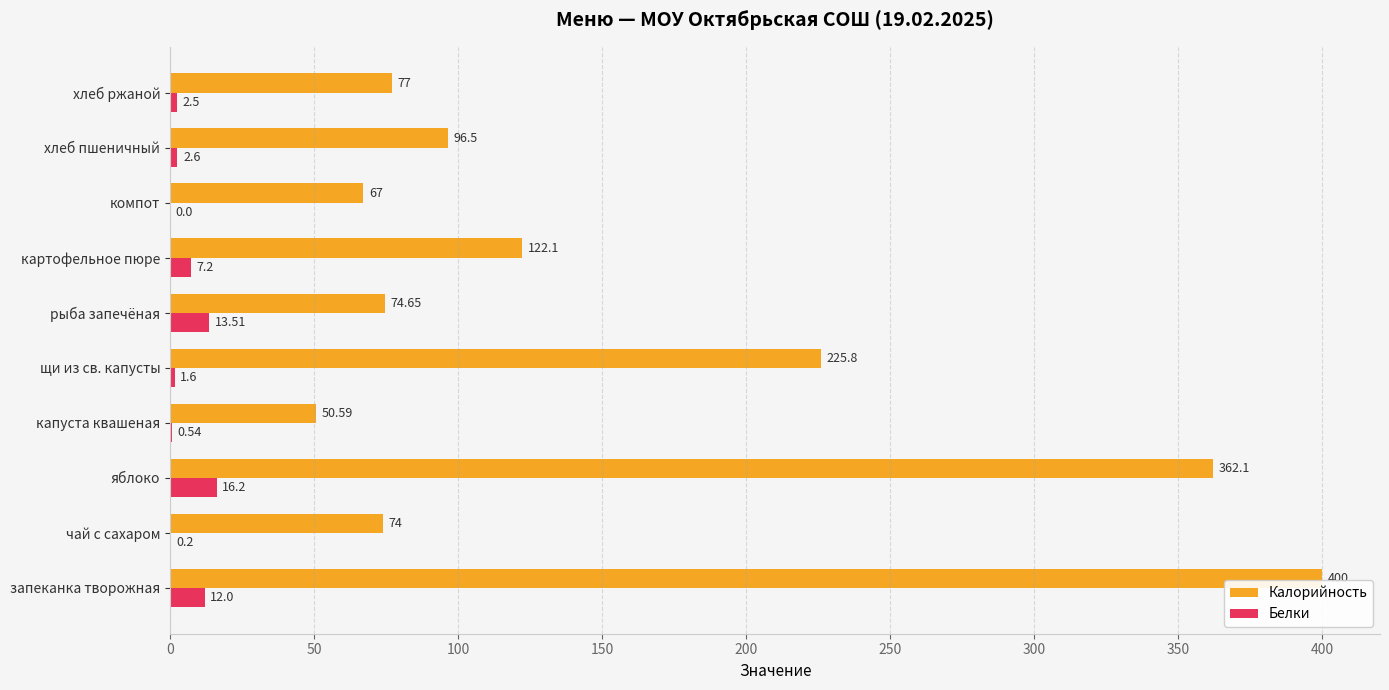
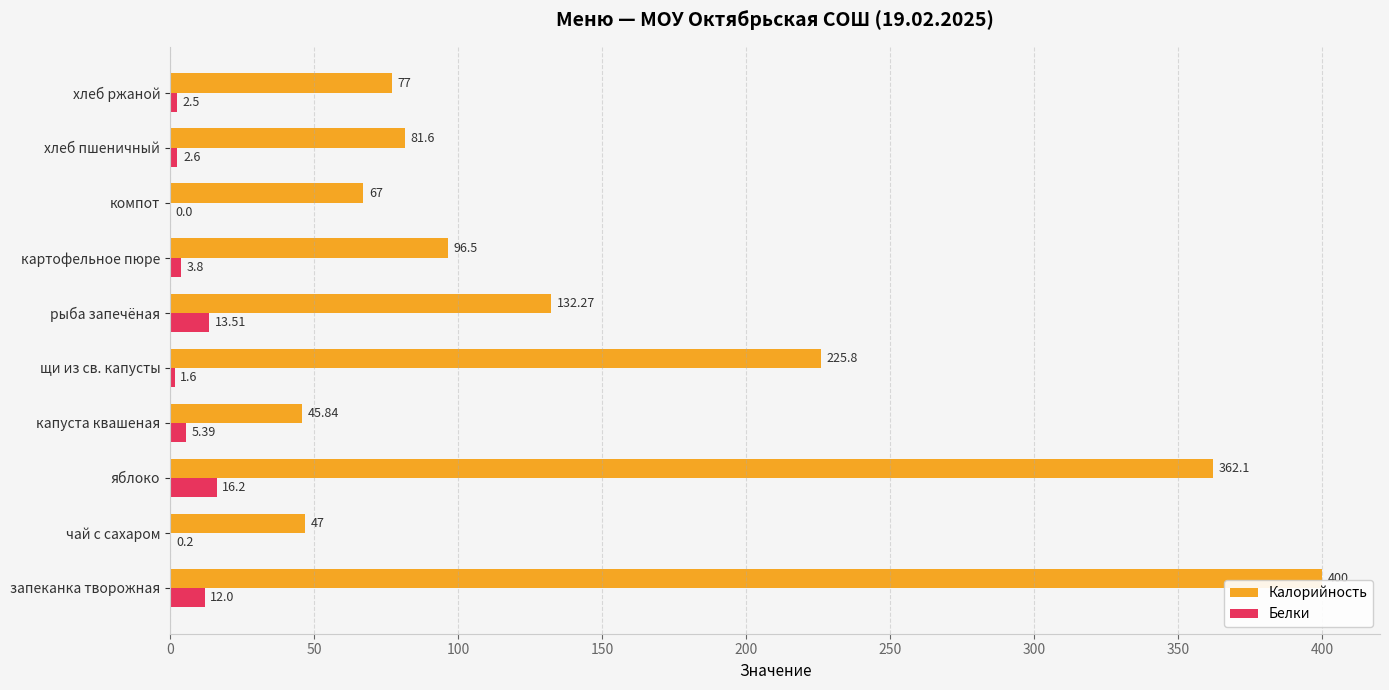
  {
    "Калорийность": {
      "хлеб ржаной": 77,
-     "хлеб пшеничный": 96.5,
+     "хлеб пшеничный": 81.6,
      "компот": 67,
-     "картофельное пюре": 122.1,
-     "рыба запечёная": 74.65,
+     "картофельное пюре": 96.5,
+     "рыба запечёная": 132.27,
      "щи из св. капусты": 225.8,
-     "капуста квашеная": 50.59,
+     "капуста квашеная": 45.84,
      "яблоко": 362.1,
-     "чай с сахаром": 74
+     "чай с сахаром": 47
    },
    "Белки": {
      "хлеб ржаной": 2.5,
      "хлеб пшеничный": 2.6,
      "компот": 0.0,
-     "картофельное пюре": 7.2,
+     "картофельное пюре": 3.8,
      "рыба запечёная": 13.51,
      "щи из св. капусты": 1.6,
-     "капуста квашеная": 0.54,
+     "капуста квашеная": 5.39,
      "яблоко": 16.2,
      "чай с сахаром": 0.2,
      "запеканка творожная": 12.0
    }
  }
